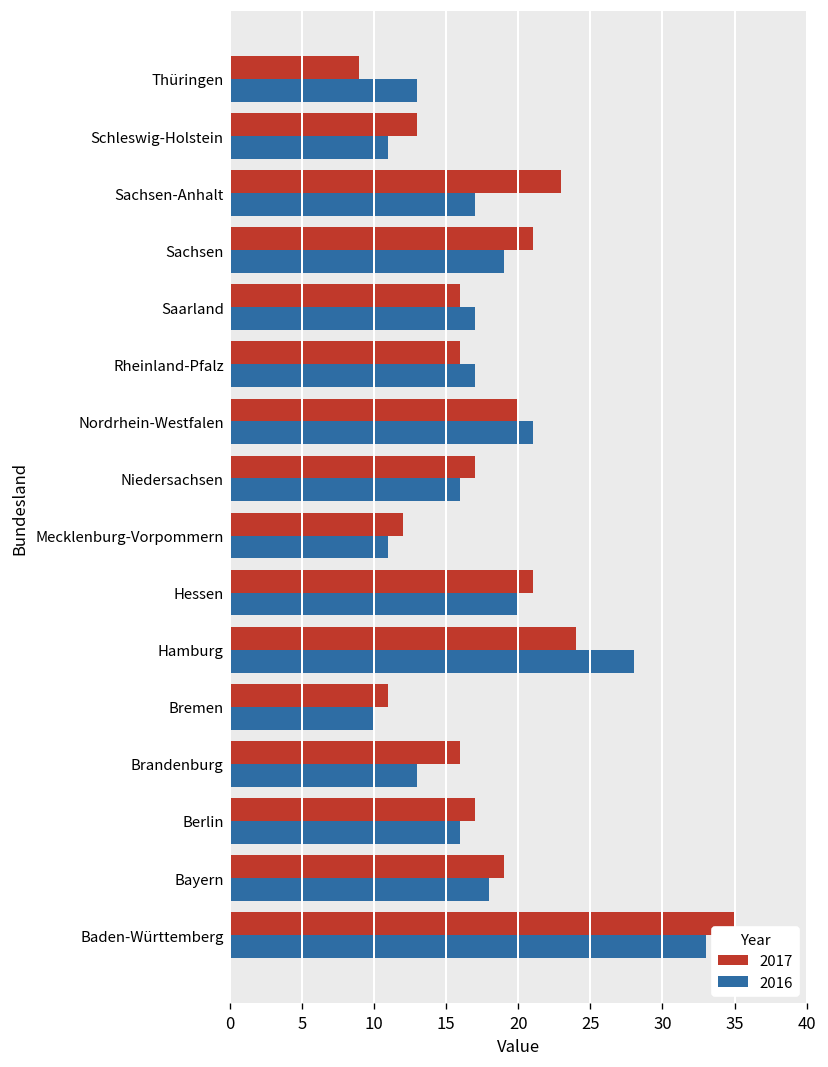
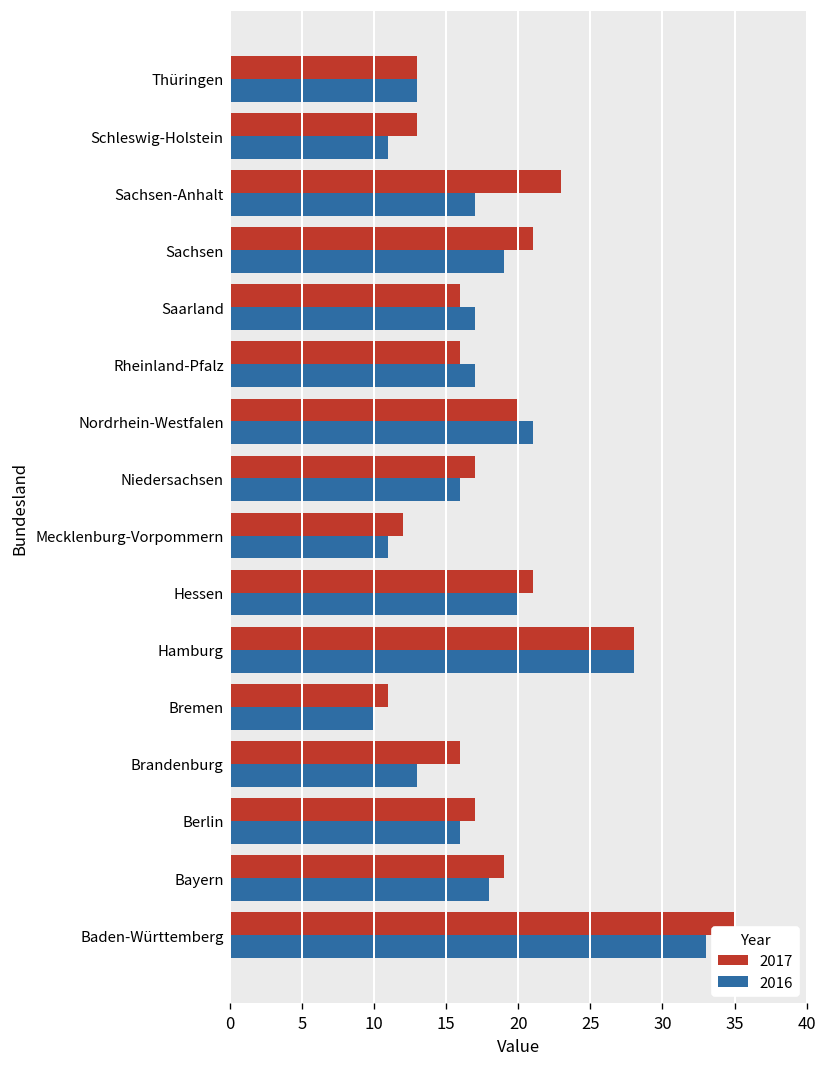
  {
    "2017": {
-     "Thüringen": 9,
+     "Thüringen": 13,
      "Schleswig-Holstein": 13,
      "Sachsen-Anhalt": 23,
      "Sachsen": 21,
      "Saarland": 16,
      "Rheinland-Pfalz": 16,
      "Nordrhein-Westfalen": 20,
      "Niedersachsen": 17,
      "Mecklenburg-Vorpommern": 12,
      "Hessen": 21,
-     "Hamburg": 24,
+     "Hamburg": 28,
      "Bremen": 11,
      "Brandenburg": 16,
      "Berlin": 17,
      "Bayern": 19
    },
    "2016": {
      "Thüringen": 13,
      "Schleswig-Holstein": 11,
      "Sachsen-Anhalt": 17,
      "Sachsen": 19,
      "Saarland": 17,
      "Rheinland-Pfalz": 17,
      "Nordrhein-Westfalen": 21,
      "Niedersachsen": 16,
      "Mecklenburg-Vorpommern": 11,
      "Hessen": 20,
      "Hamburg": 28,
      "Bremen": 10,
      "Brandenburg": 13,
      "Berlin": 16,
      "Bayern": 18,
      "Baden-Württemberg": 33
    }
  }
